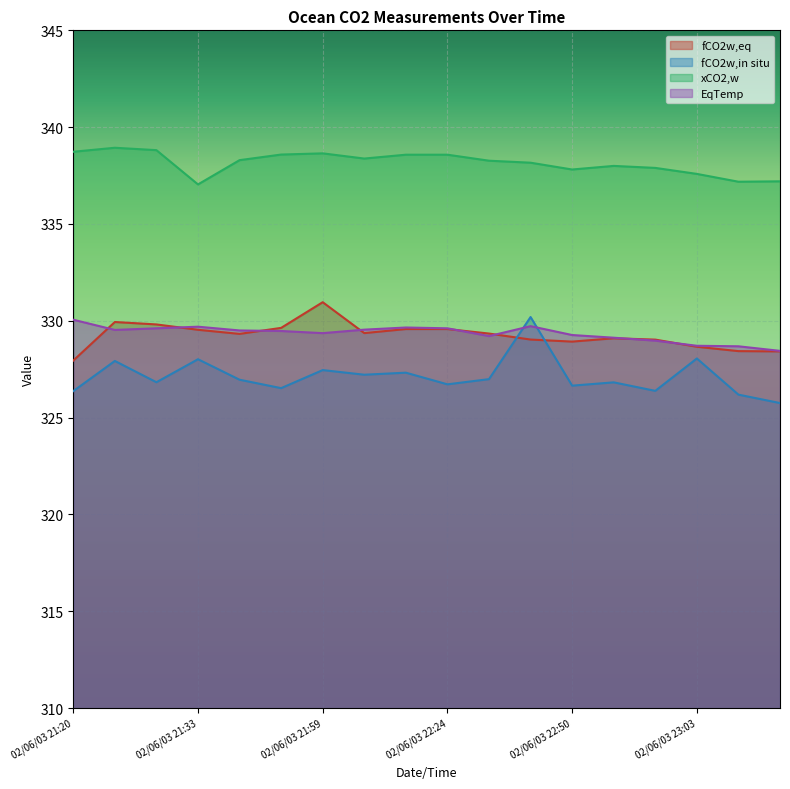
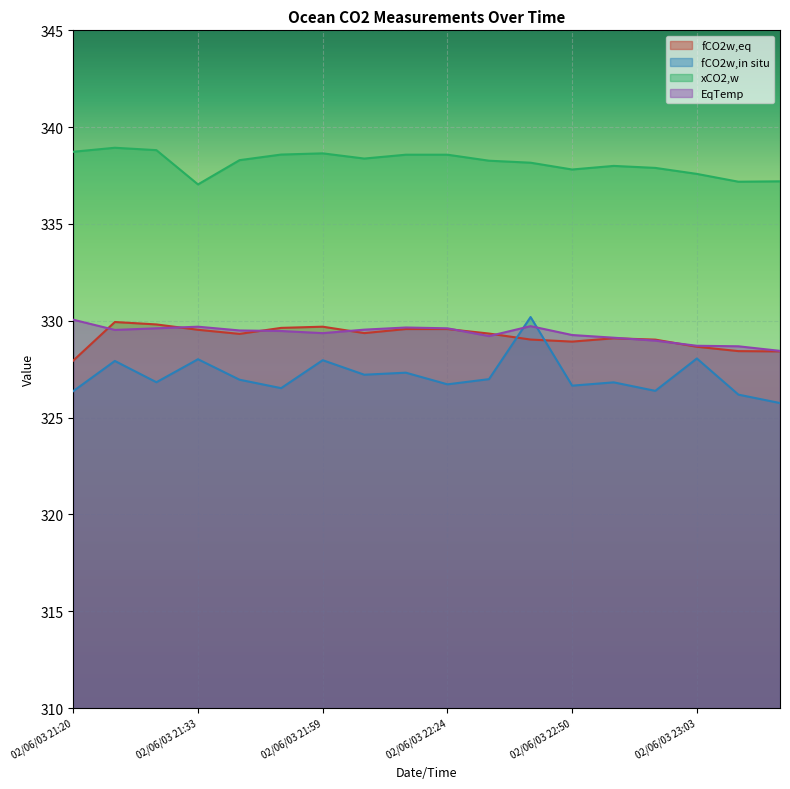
  {
    "fCO2w,eq": {
      "02/06/03 21:20": 327.9,
      "02/06/03 21:33": 329.5,
-     "02/06/03 21:59": 331.0,
+     "02/06/03 21:59": 329.7,
      "02/06/03 22:50": 328.9
    },
    "fCO2w,in situ": {
      "02/06/03 21:20": 326.4,
      "02/06/03 21:33": 328.0,
-     "02/06/03 21:59": 327.5,
+     "02/06/03 21:59": 328.0,
      "02/06/03 22:24": 326.7,
      "02/06/03 22:50": 326.7,
      "02/06/03 23:03": 328.1
    },
    "xCO2,w": {
      "02/06/03 21:20": 338.7,
      "02/06/03 21:33": 337.0,
      "02/06/03 21:59": 338.6,
      "02/06/03 22:24": 338.6,
      "02/06/03 22:50": 337.8,
      "02/06/03 23:03": 337.6
    },
    "EqTemp": {
      "02/06/03 21:20": 330.1,
      "02/06/03 21:33": 329.7,
      "02/06/03 21:59": 329.4,
      "02/06/03 22:50": 329.3
    }
  }
